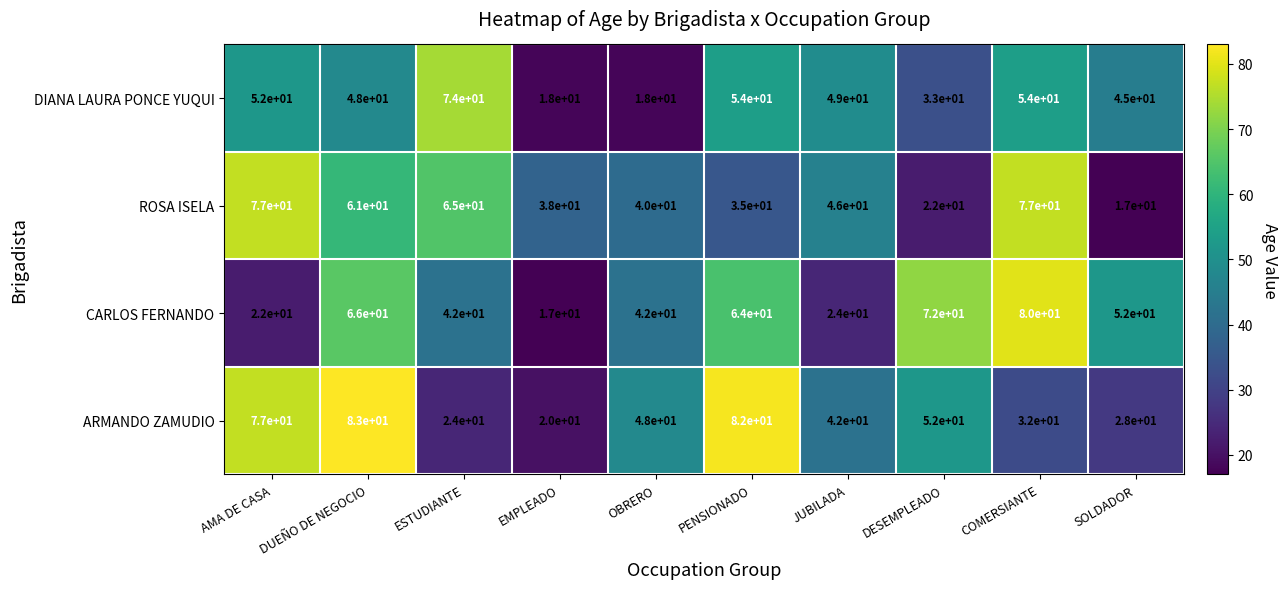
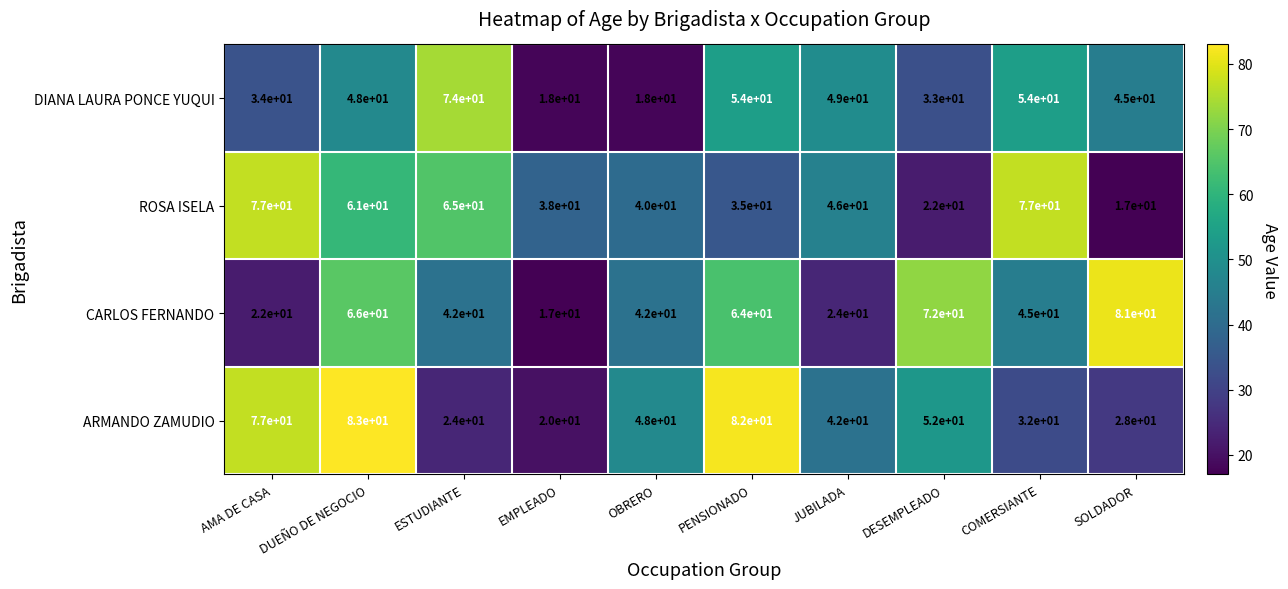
  {
    "DIANA LAURA PONCE YUQUI": {
-     "AMA DE CASA": "5.2e+01",
+     "AMA DE CASA": "3.4e+01",
      "DUEÑO DE NEGOCIO": "4.8e+01",
      "ESTUDIANTE": "7.4e+01",
      "EMPLEADO": "1.8e+01",
      "OBRERO": "1.8e+01",
      "PENSIONADO": "5.4e+01",
      "JUBILADA": "4.9e+01",
      "DESEMPLEADO": "3.3e+01",
      "COMERSIANTE": "5.4e+01",
      "SOLDADOR": "4.5e+01"
    },
    "ROSA ISELA": {
      "AMA DE CASA": "7.7e+01",
      "DUEÑO DE NEGOCIO": "6.1e+01",
      "ESTUDIANTE": "6.5e+01",
      "EMPLEADO": "3.8e+01",
      "OBRERO": "4.0e+01",
      "PENSIONADO": "3.5e+01",
      "JUBILADA": "4.6e+01",
      "DESEMPLEADO": "2.2e+01",
      "COMERSIANTE": "7.7e+01",
      "SOLDADOR": "1.7e+01"
    },
    "CARLOS FERNANDO": {
      "AMA DE CASA": "2.2e+01",
      "DUEÑO DE NEGOCIO": "6.6e+01",
      "ESTUDIANTE": "4.2e+01",
      "EMPLEADO": "1.7e+01",
      "OBRERO": "4.2e+01",
      "PENSIONADO": "6.4e+01",
      "JUBILADA": "2.4e+01",
      "DESEMPLEADO": "7.2e+01",
-     "COMERSIANTE": "8.0e+01",
-     "SOLDADOR": "5.2e+01"
+     "COMERSIANTE": "4.5e+01",
+     "SOLDADOR": "8.1e+01"
    },
    "ARMANDO ZAMUDIO": {
      "AMA DE CASA": "7.7e+01",
      "DUEÑO DE NEGOCIO": "8.3e+01",
      "ESTUDIANTE": "2.4e+01",
      "EMPLEADO": "2.0e+01",
      "OBRERO": "4.8e+01",
      "PENSIONADO": "8.2e+01",
      "JUBILADA": "4.2e+01",
      "DESEMPLEADO": "5.2e+01",
      "COMERSIANTE": "3.2e+01",
      "SOLDADOR": "2.8e+01"
    }
  }
